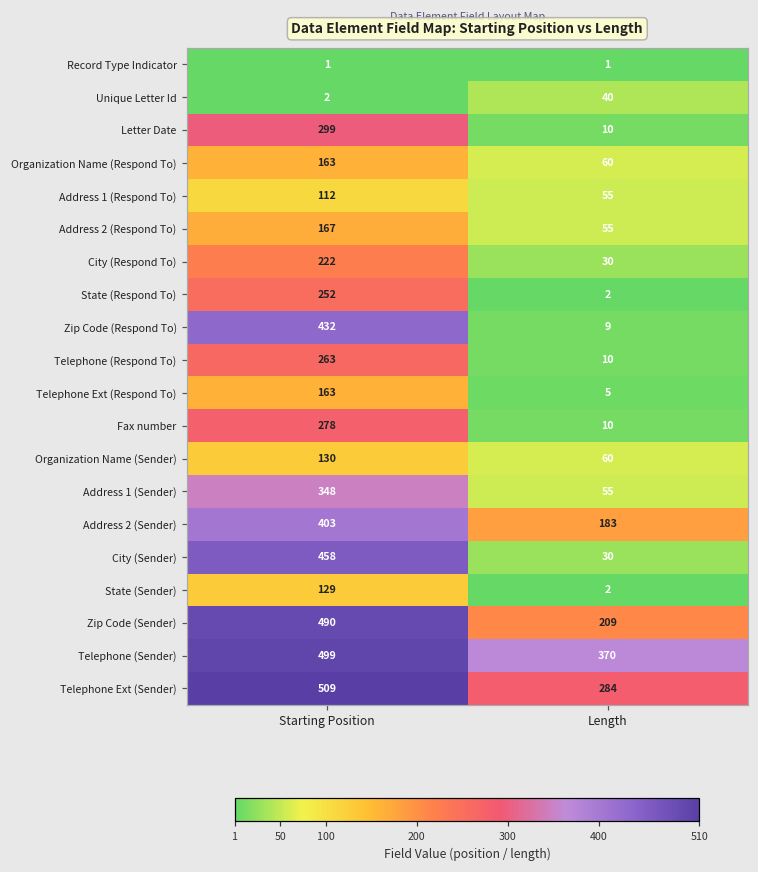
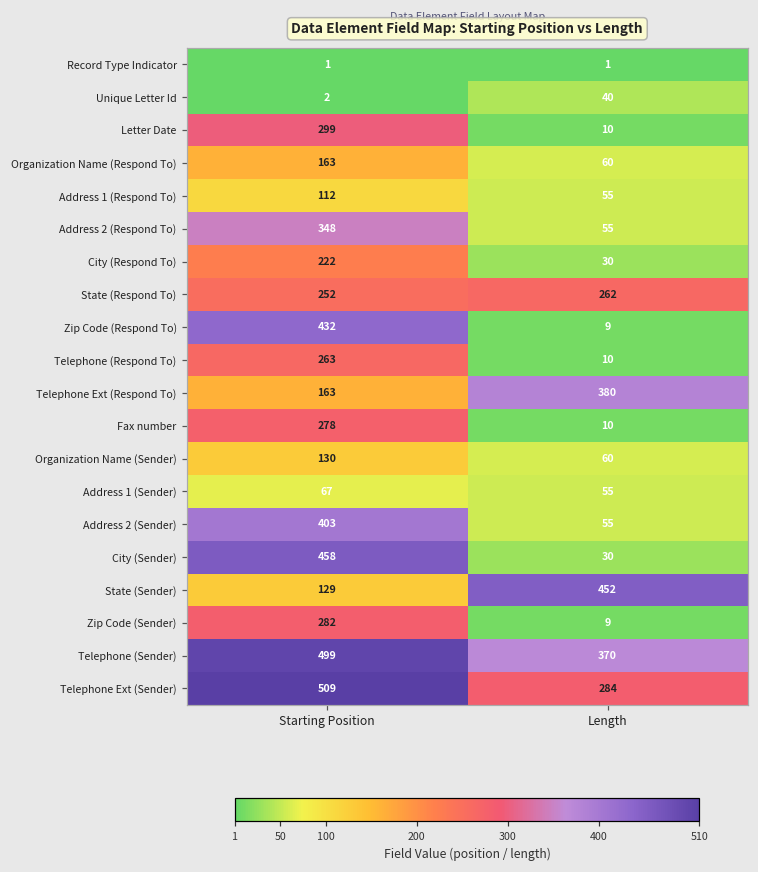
  {
    "Record Type Indicator": {
      "Starting Position": 1,
      "Length": 1
    },
    "Unique Letter Id": {
      "Starting Position": 2,
      "Length": 40
    },
    "Letter Date": {
      "Starting Position": 299,
      "Length": 10
    },
    "Organization Name (Respond To)": {
      "Starting Position": 163,
      "Length": 60
    },
    "Address 1 (Respond To)": {
      "Starting Position": 112,
      "Length": 55
    },
    "Address 2 (Respond To)": {
-     "Starting Position": 167,
+     "Starting Position": 348,
      "Length": 55
    },
    "City (Respond To)": {
      "Starting Position": 222,
      "Length": 30
    },
    "State (Respond To)": {
      "Starting Position": 252,
-     "Length": 2
+     "Length": 262
    },
    "Zip Code (Respond To)": {
      "Starting Position": 432,
      "Length": 9
    },
    "Telephone (Respond To)": {
      "Starting Position": 263,
      "Length": 10
    },
    "Telephone Ext (Respond To)": {
      "Starting Position": 163,
-     "Length": 5
+     "Length": 380
    },
    "Fax number": {
      "Starting Position": 278,
      "Length": 10
    },
    "Organization Name (Sender)": {
      "Starting Position": 130,
      "Length": 60
    },
    "Address 1 (Sender)": {
-     "Starting Position": 348,
+     "Starting Position": 67,
      "Length": 55
    },
    "Address 2 (Sender)": {
      "Starting Position": 403,
-     "Length": 183
+     "Length": 55
    },
    "City (Sender)": {
      "Starting Position": 458,
      "Length": 30
    },
    "State (Sender)": {
      "Starting Position": 129,
-     "Length": 2
+     "Length": 452
    },
    "Zip Code (Sender)": {
-     "Starting Position": 490,
-     "Length": 209
+     "Starting Position": 282,
+     "Length": 9
    },
    "Telephone (Sender)": {
      "Starting Position": 499,
      "Length": 370
    },
    "Telephone Ext (Sender)": {
      "Starting Position": 509,
      "Length": 284
    }
  }
